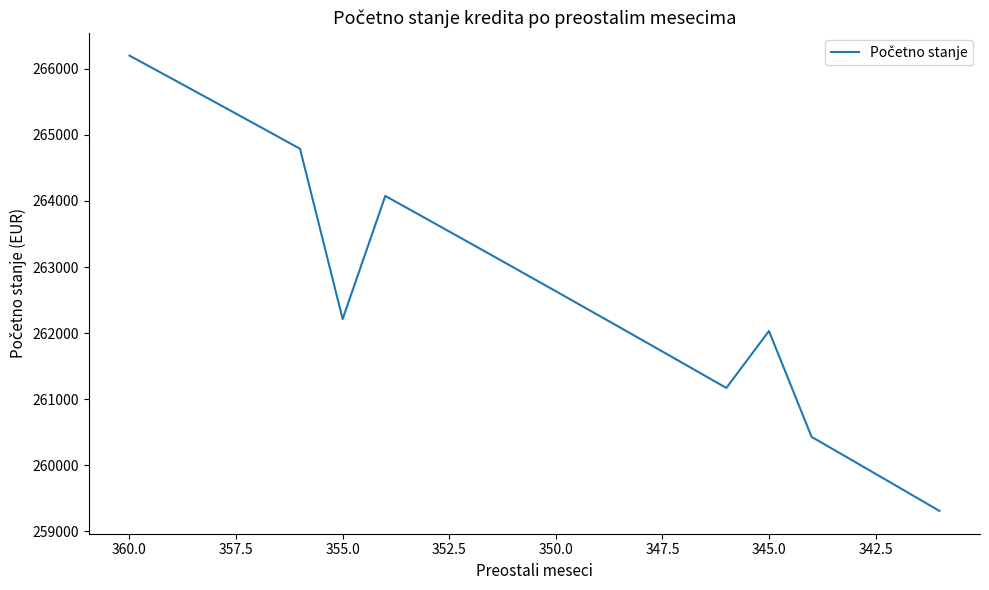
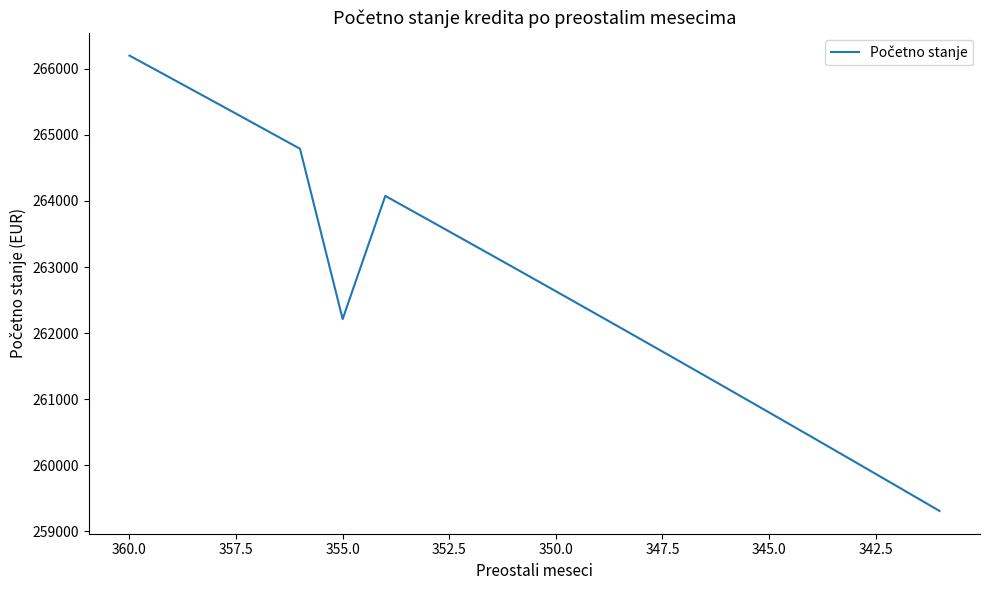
  {
    "360.0": 266200,
    "355.0": 262200,
    "350.0": 262600,
-   "345.0": 262000
+   "345.0": 260800
  }
